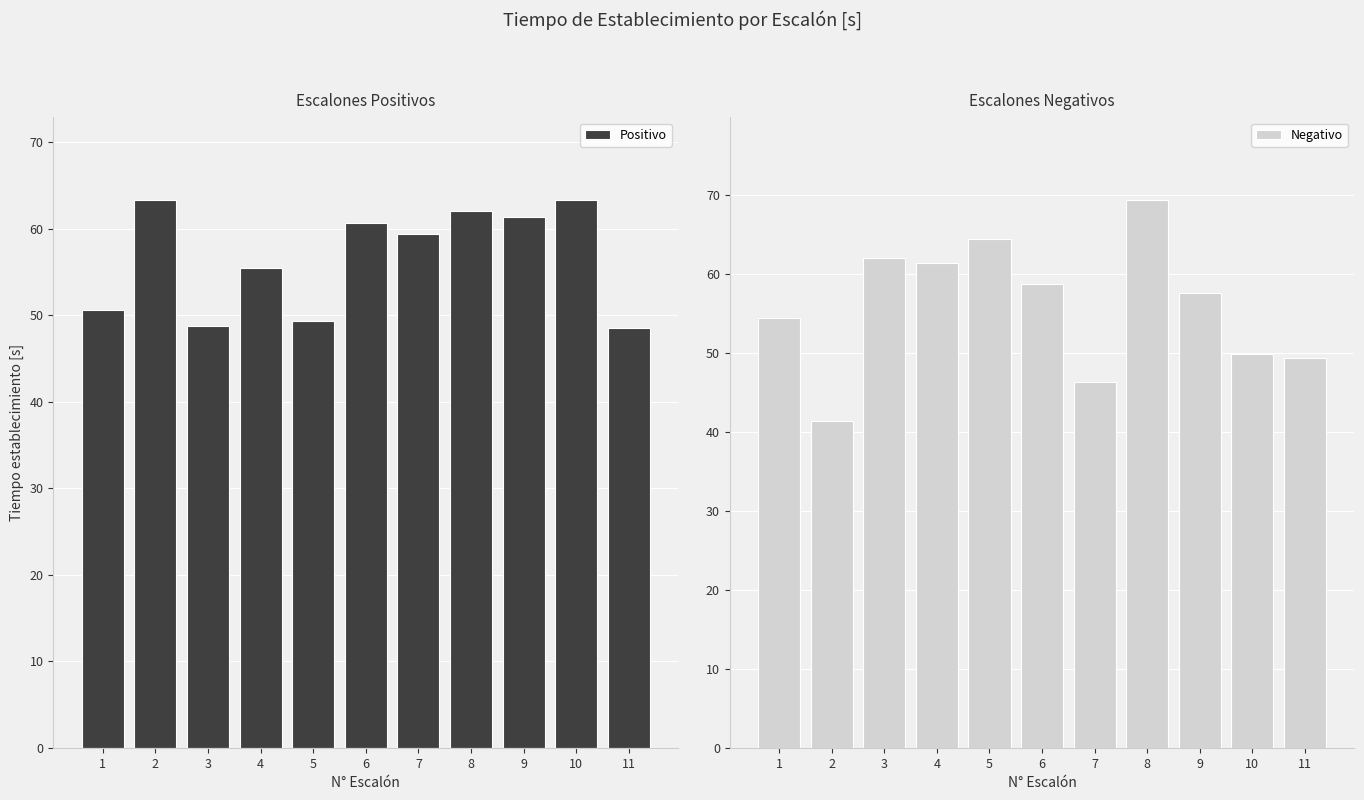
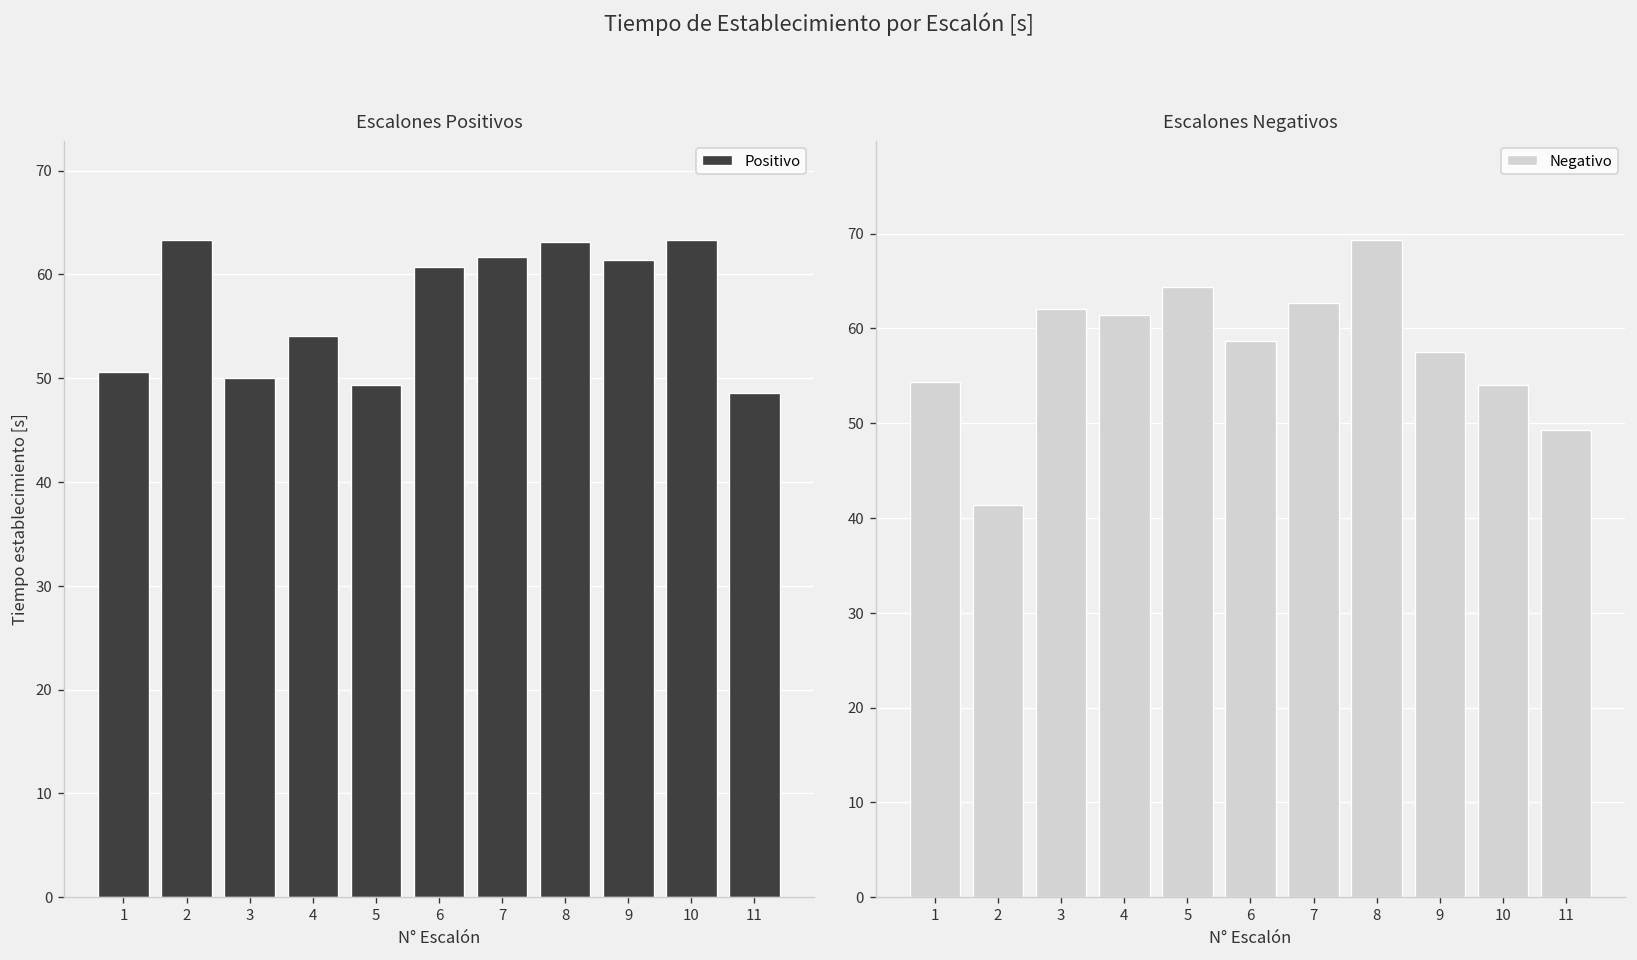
  {
    "Escalones Positivos": {
      "1": 51,
      "2": 63,
-     "3": 49,
-     "4": 55,
+     "3": 50,
+     "4": 54,
      "5": 49,
      "6": 61,
-     "7": 59,
-     "8": 62,
+     "7": 62,
+     "8": 63,
      "9": 61,
      "10": 63,
      "11": 49
    },
    "Escalones Negativos": {
      "1": 54,
      "2": 41,
      "3": 62,
      "4": 61,
      "5": 64,
      "6": 59,
-     "7": 46,
+     "7": 63,
      "8": 69,
      "9": 58,
-     "10": 50,
+     "10": 54,
      "11": 49
    }
  }
